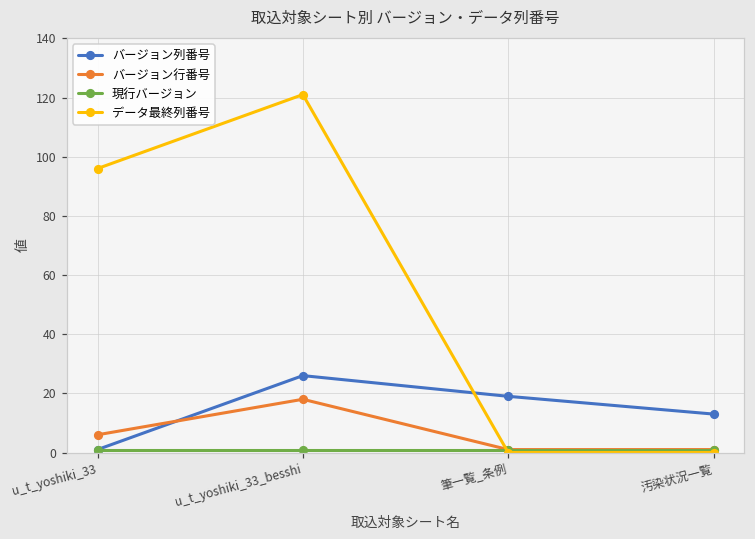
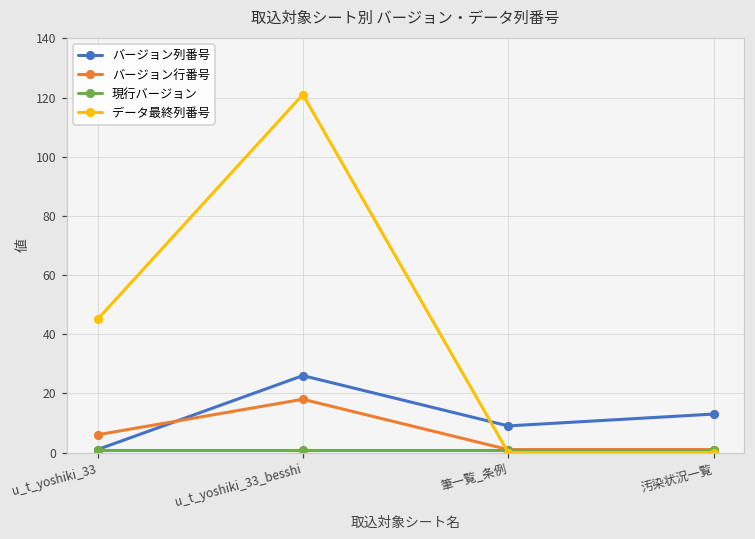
  {
    "バージョン列番号": {
      "u_t_yoshiki_33_besshi": 26,
-     "筆一覧_条例": 19,
+     "筆一覧_条例": 9,
      "汚染状況一覧": 13
    },
    "バージョン行番号": {
      "u_t_yoshiki_33": 6,
      "u_t_yoshiki_33_besshi": 18
    },
    "現行バージョン": {
      "u_t_yoshiki_33_besshi": 1
    },
    "データ最終列番号": {
-     "u_t_yoshiki_33": 96,
+     "u_t_yoshiki_33": 45,
      "u_t_yoshiki_33_besshi": 121,
      "筆一覧_条例": 0,
      "汚染状況一覧": 0
    }
  }
